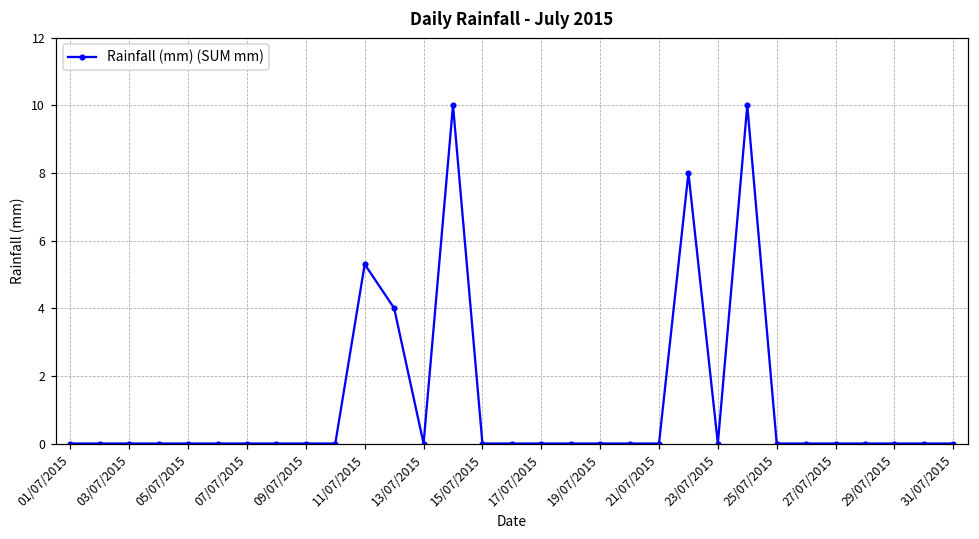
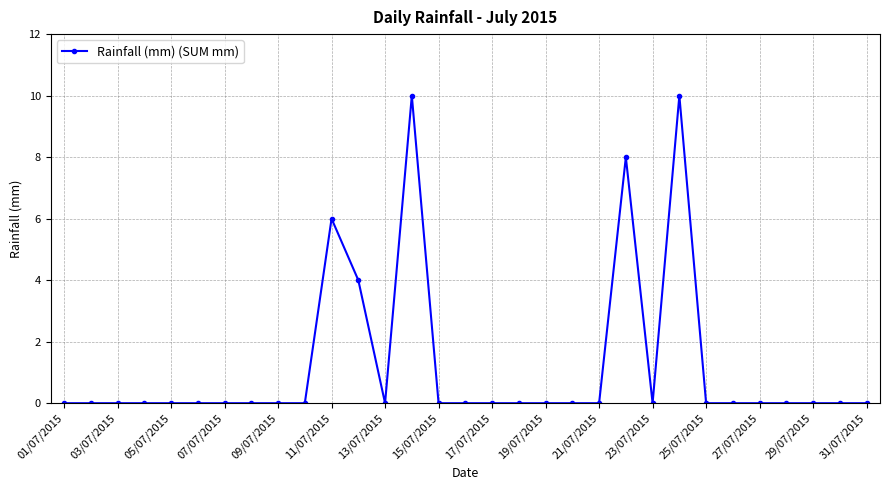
  {
    "01/07/2015": 0.0,
    "03/07/2015": 0.0,
    "05/07/2015": 0.0,
    "07/07/2015": 0.0,
    "09/07/2015": 0.0,
-   "11/07/2015": 5.3,
+   "11/07/2015": 6.0,
    "13/07/2015": 0.0,
    "15/07/2015": 0.0,
    "17/07/2015": 0.0,
    "19/07/2015": 0.0,
    "21/07/2015": 0.0,
    "23/07/2015": 0.0,
    "25/07/2015": 0.0,
    "27/07/2015": 0.0,
    "29/07/2015": 0.0,
    "31/07/2015": 0.0
  }
